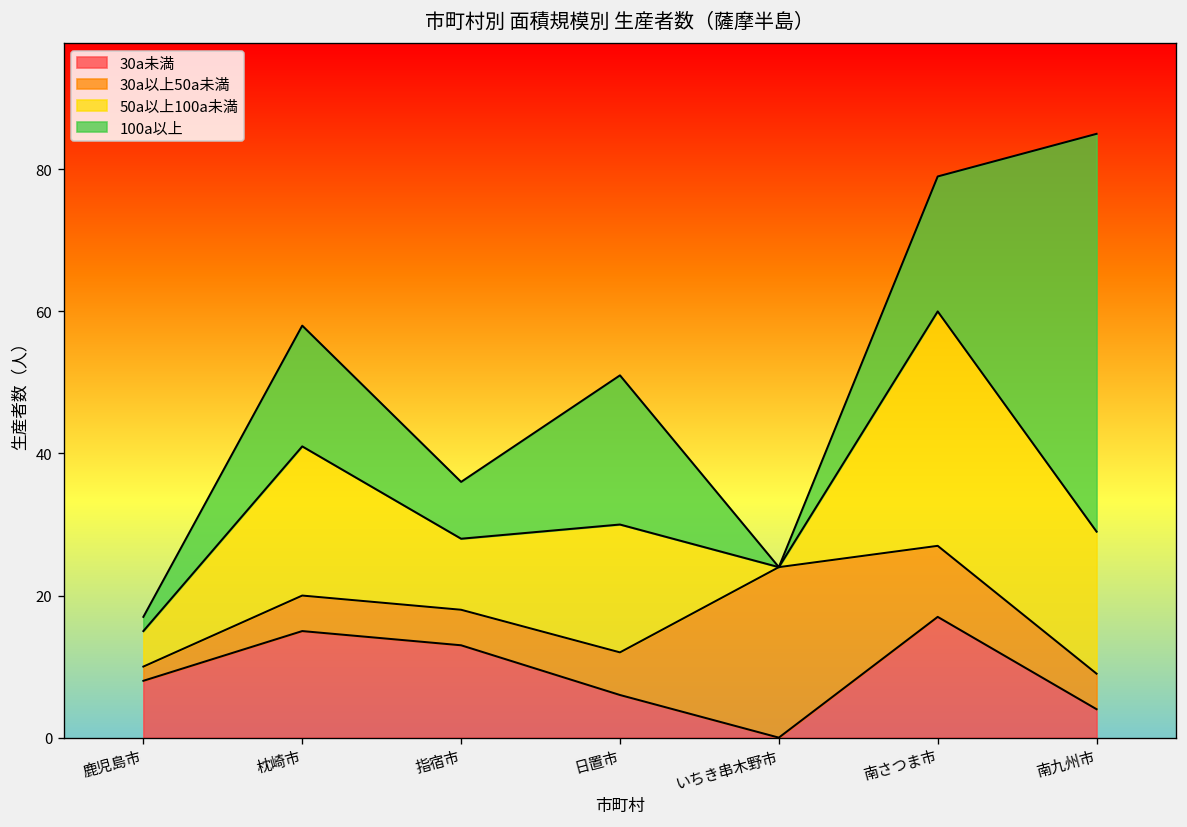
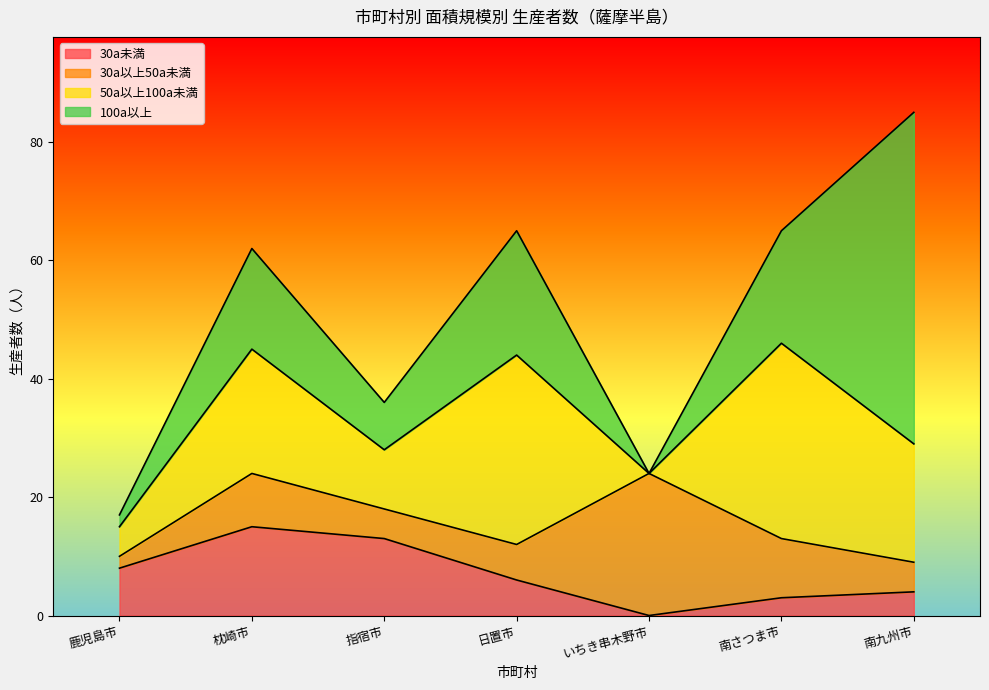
  {
    "30a未満": {
      "鹿児島市": 8,
      "枕崎市": 15,
      "指宿市": 13,
      "日置市": 6,
      "いちき串木野市": 0,
-     "南さつま市": 17,
+     "南さつま市": 3,
      "南九州市": 4
    },
    "30a以上50a未満": {
      "鹿児島市": 2,
-     "枕崎市": 5,
+     "枕崎市": 9,
      "指宿市": 5,
      "日置市": 6,
      "南さつま市": 10,
      "南九州市": 5
    },
    "50a以上100a未満": {
      "鹿児島市": 5,
      "枕崎市": 21,
      "指宿市": 10,
-     "日置市": 18,
+     "日置市": 32,
      "南さつま市": 33,
      "南九州市": 20
    },
    "100a以上": {
      "鹿児島市": 2,
      "枕崎市": 17,
      "指宿市": 8,
      "日置市": 21,
      "南さつま市": 19,
      "南九州市": 56
    }
  }
